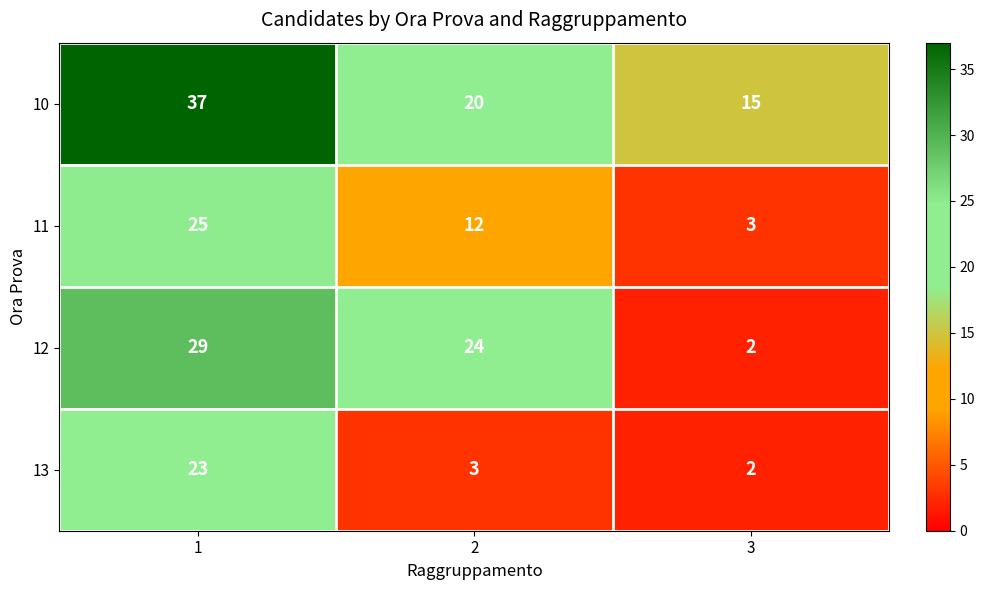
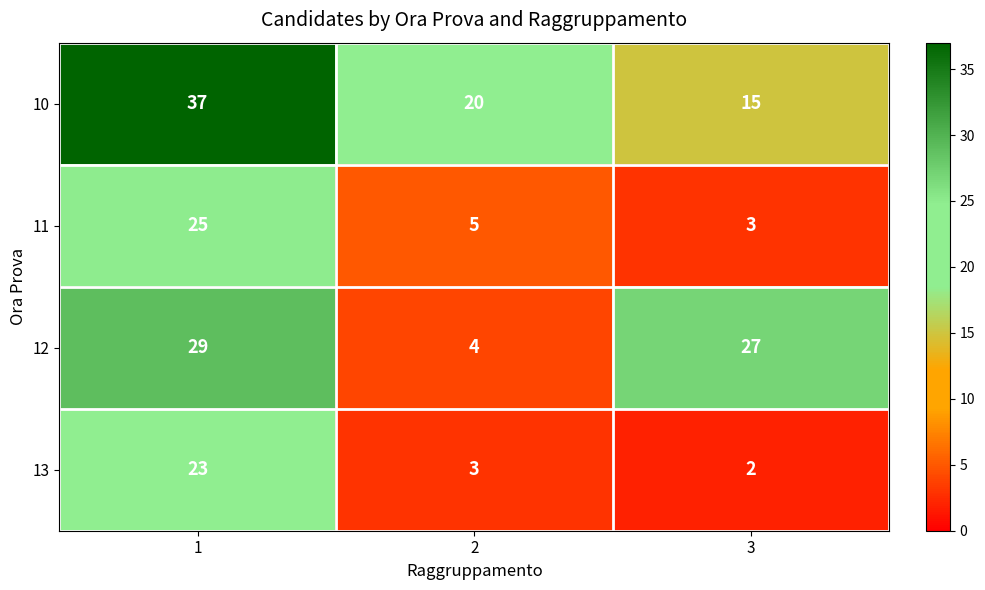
  {
    "10": {
      "1": 37,
      "2": 20,
      "3": 15
    },
    "11": {
      "1": 25,
-     "2": 12,
+     "2": 5,
      "3": 3
    },
    "12": {
      "1": 29,
-     "2": 24,
-     "3": 2
+     "2": 4,
+     "3": 27
    },
    "13": {
      "1": 23,
      "2": 3,
      "3": 2
    }
  }
